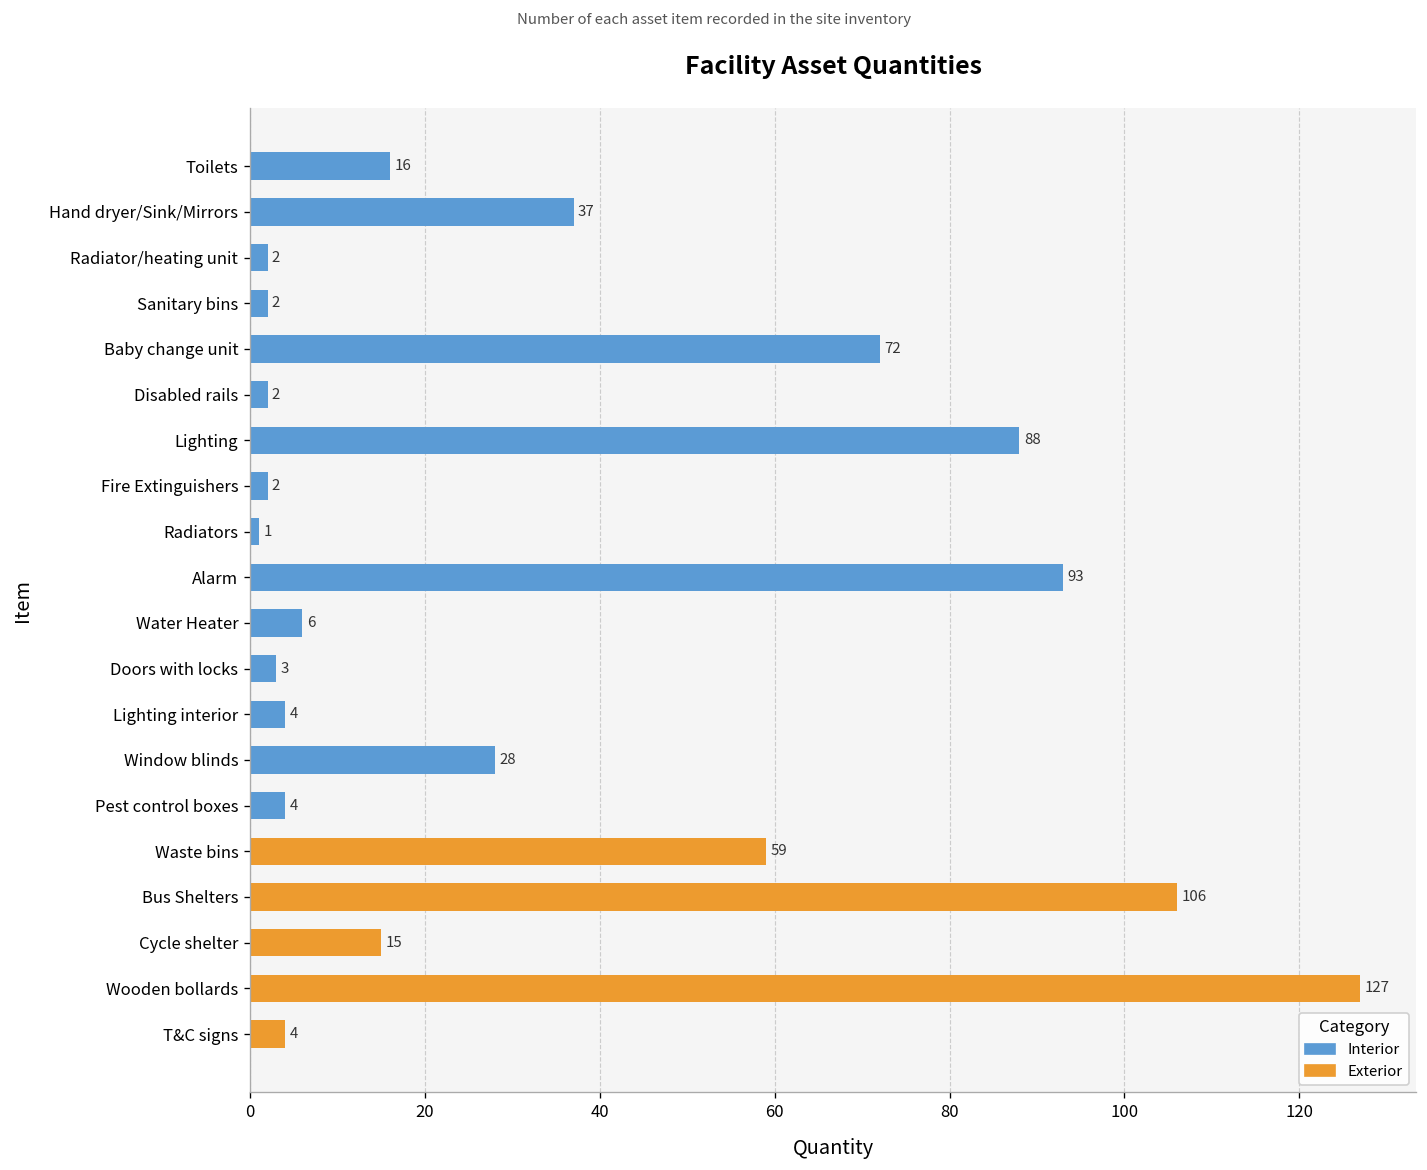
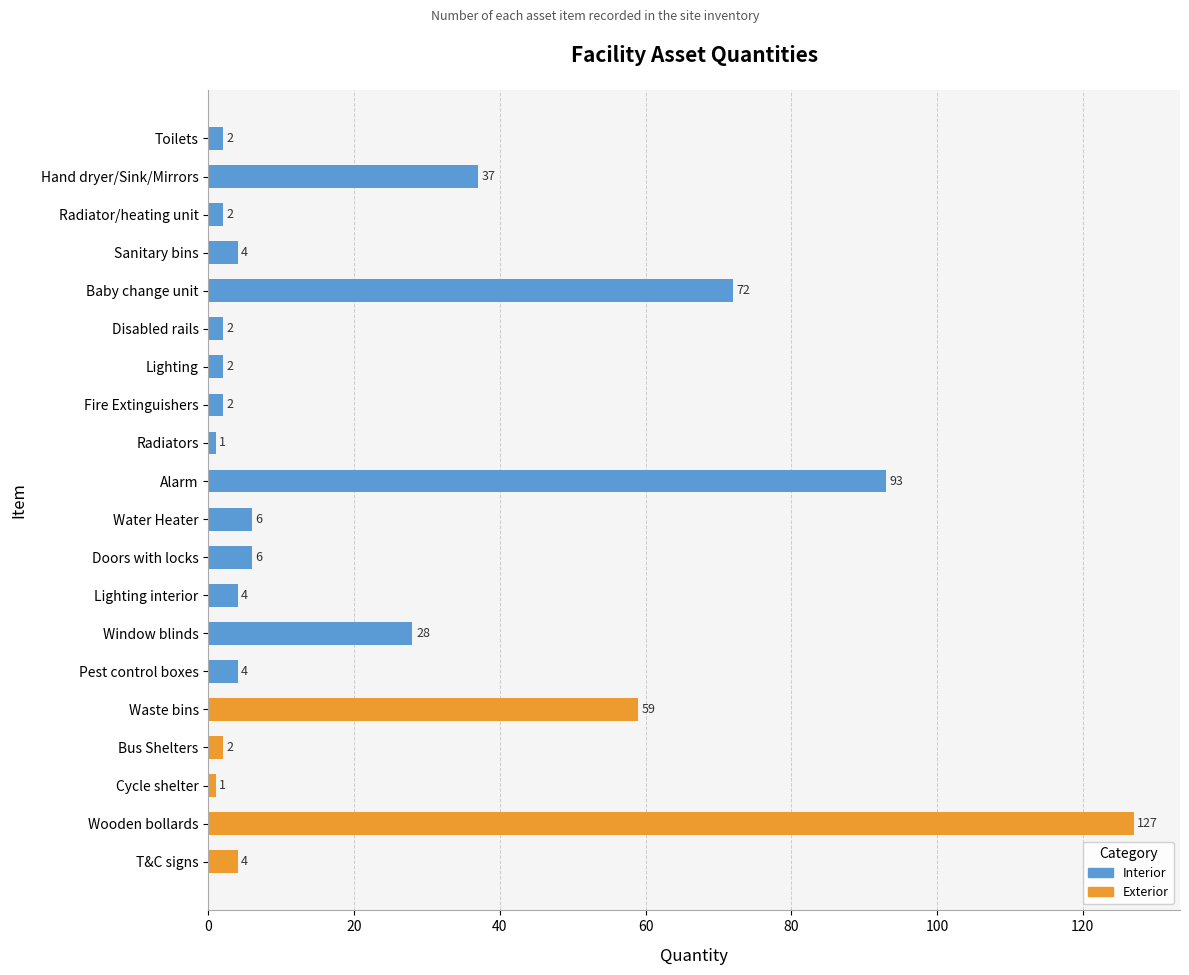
  {
-   "Toilets": 16,
+   "Toilets": 2,
    "Hand dryer/Sink/Mirrors": 37,
    "Radiator/heating unit": 2,
-   "Sanitary bins": 2,
+   "Sanitary bins": 4,
    "Baby change unit": 72,
    "Disabled rails": 2,
-   "Lighting": 88,
+   "Lighting": 2,
    "Fire Extinguishers": 2,
    "Radiators": 1,
    "Alarm": 93,
    "Water Heater": 6,
-   "Doors with locks": 3,
+   "Doors with locks": 6,
    "Lighting interior": 4,
    "Window blinds": 28,
    "Pest control boxes": 4,
    "Waste bins": 59,
-   "Bus Shelters": 106,
-   "Cycle shelter": 15,
+   "Bus Shelters": 2,
+   "Cycle shelter": 1,
    "Wooden bollards": 127,
    "T&C signs": 4
  }
